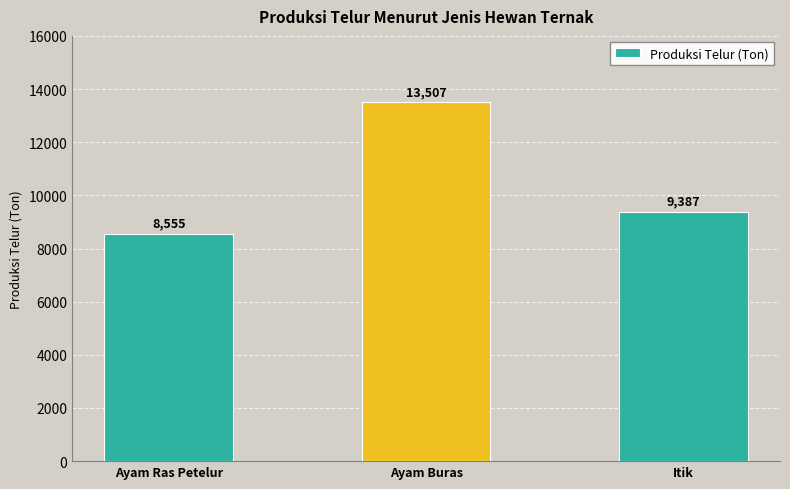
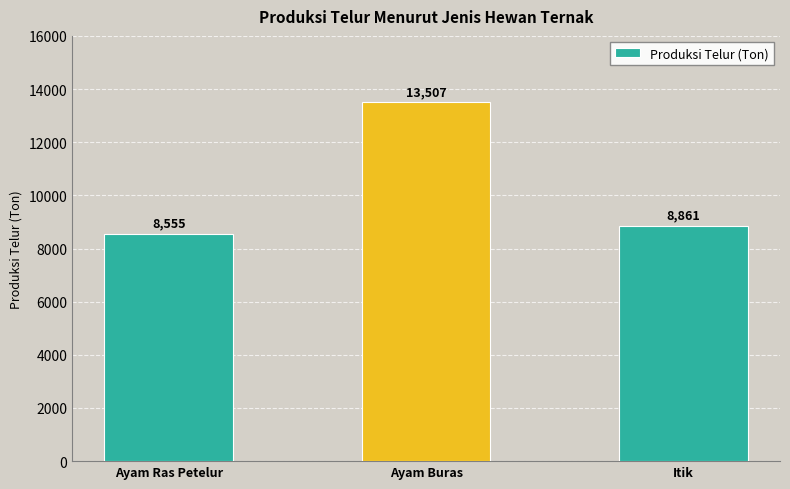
  {
    "Ayam Ras Petelur": "8,555",
    "Ayam Buras": "13,507",
-   "Itik": "9,387"
+   "Itik": "8,861"
  }
